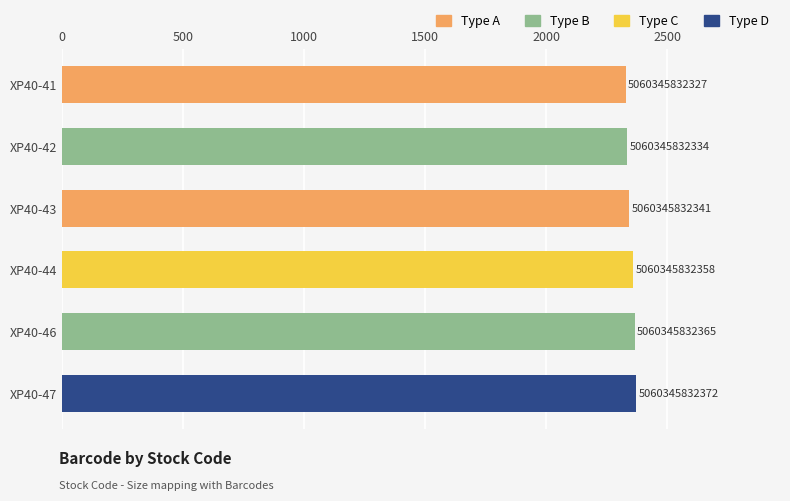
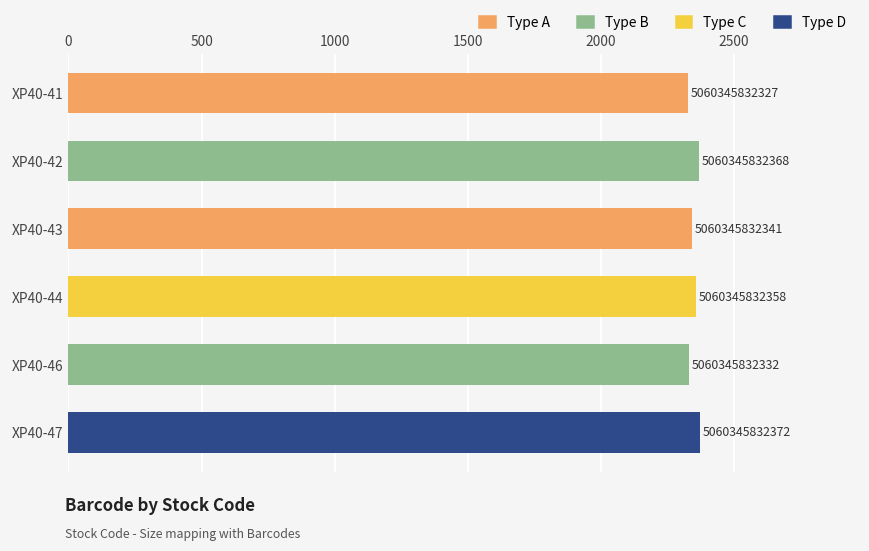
  {
-   "XP40-42": 5060345832334,
-   "XP40-46": 5060345832365
+   "XP40-42": 5060345832368,
+   "XP40-46": 5060345832332
  }
